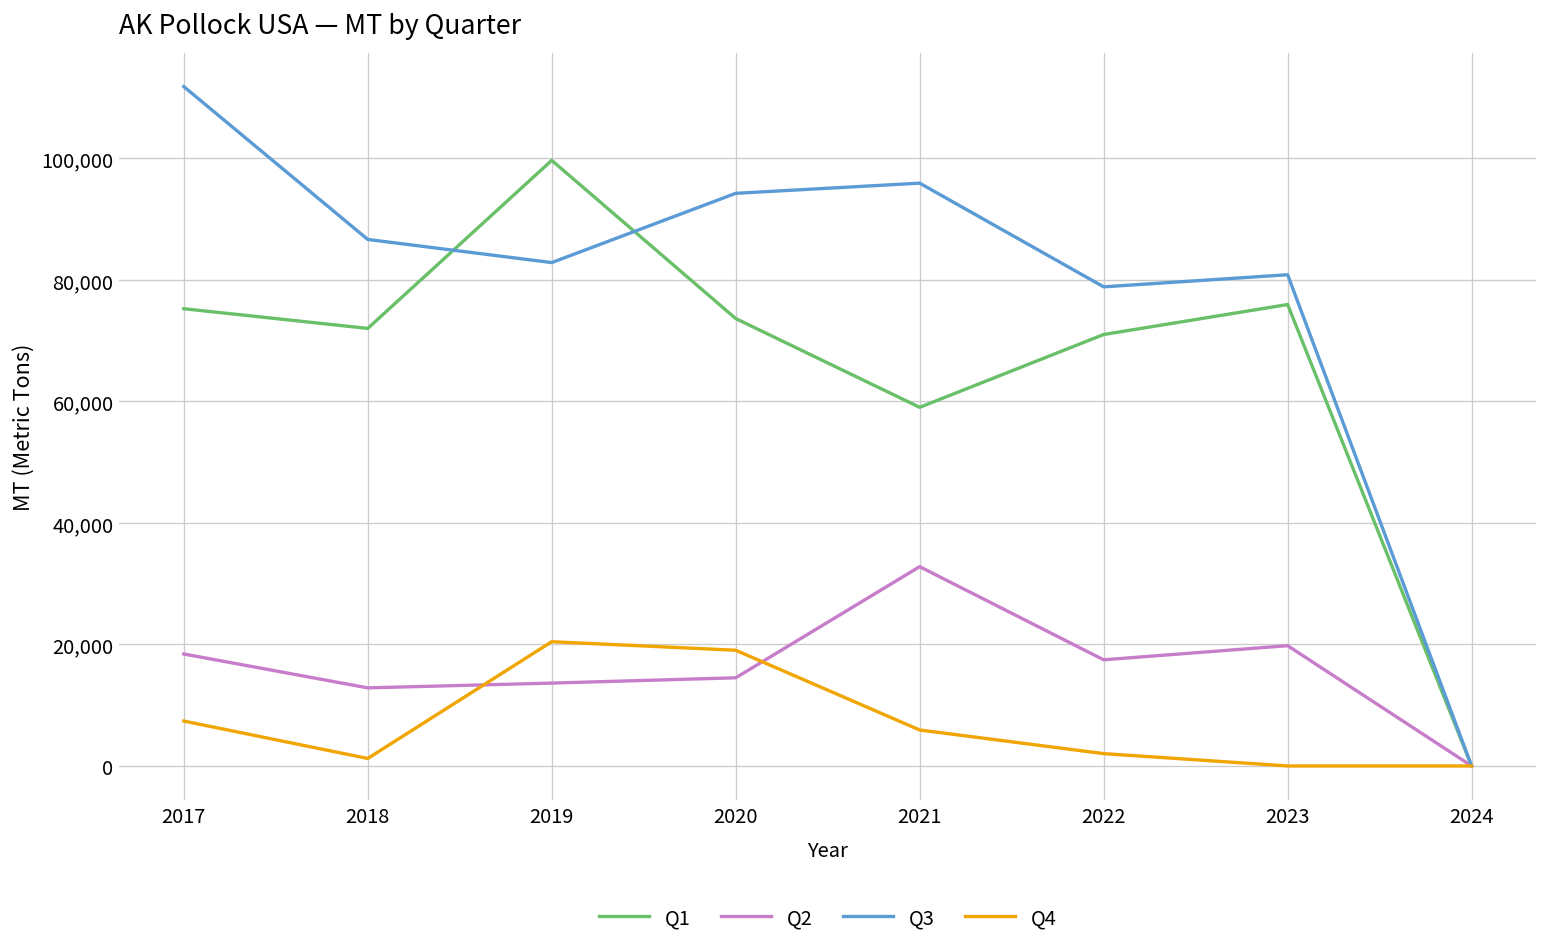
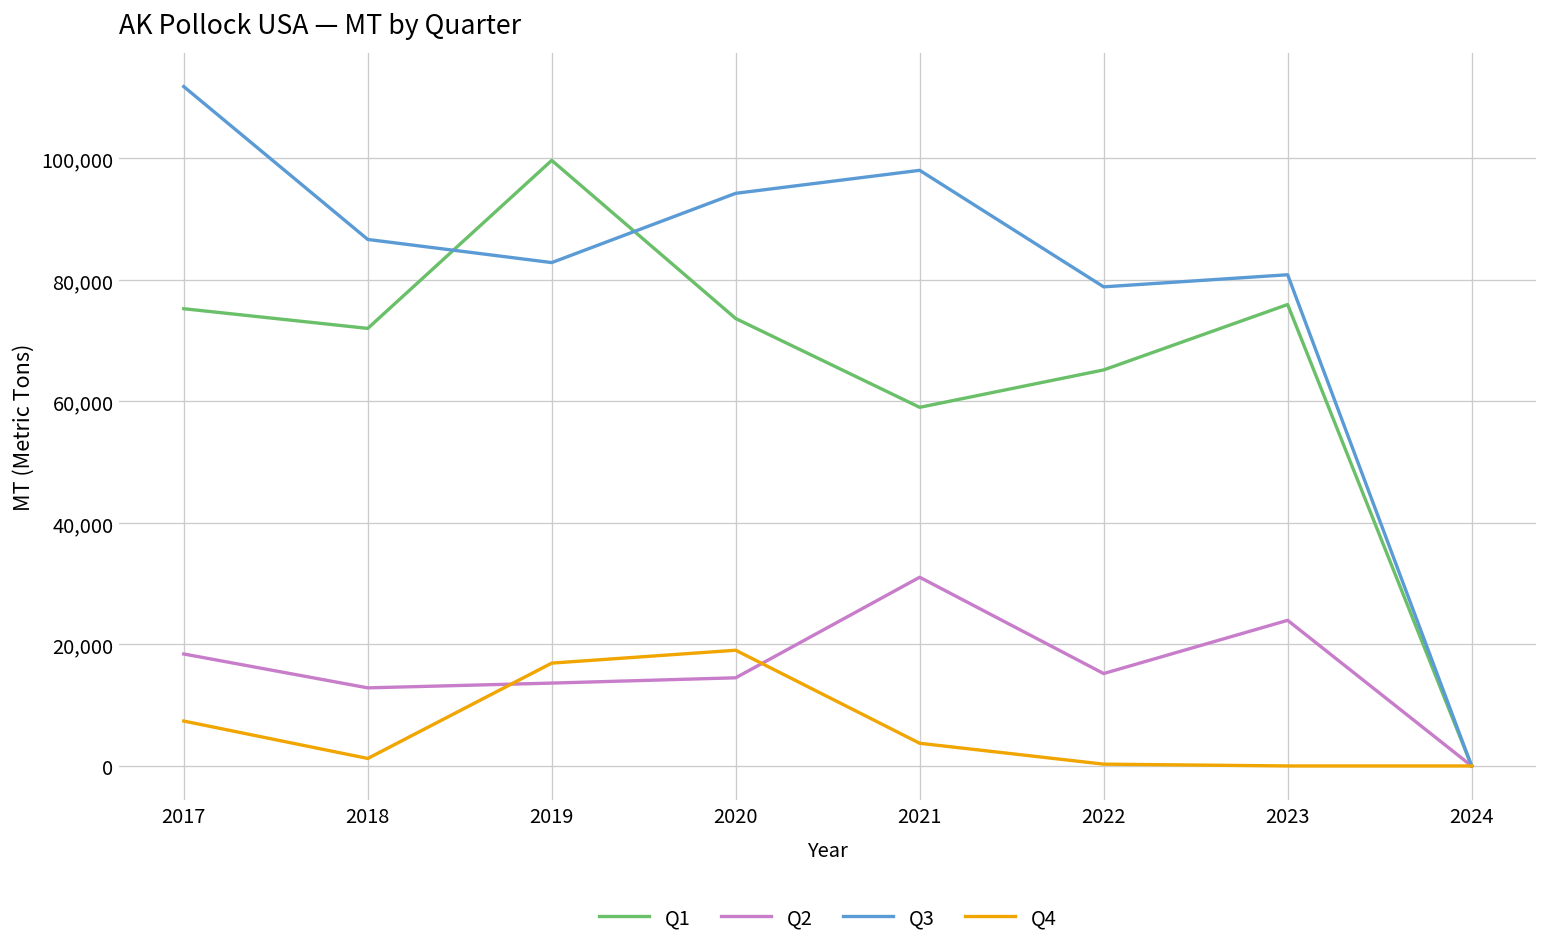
  {
    "Q1": {
      "2017": "75,000",
      "2018": "72,000",
      "2019": "100,000",
      "2020": "74,000",
      "2021": "59,000",
-     "2022": "71,000",
+     "2022": "65,000",
      "2023": "76,000"
    },
    "Q2": {
      "2017": "18,000",
      "2018": "13,000",
      "2019": "14,000",
      "2020": "15,000",
-     "2021": "33,000",
-     "2022": "17,000",
-     "2023": "20,000"
+     "2021": "31,000",
+     "2022": "15,000",
+     "2023": "24,000"
    },
    "Q3": {
      "2017": "112,000",
      "2018": "87,000",
      "2019": "83,000",
      "2020": "94,000",
-     "2021": "96,000",
+     "2021": "98,000",
      "2022": "79,000",
      "2023": "81,000"
    },
    "Q4": {
      "2017": "7,000",
      "2018": "1,000",
-     "2019": "20,000",
+     "2019": "17,000",
      "2020": "19,000",
-     "2021": "6,000",
-     "2022": "2,000",
+     "2021": "4,000",
+     "2022": "0",
      "2023": "0"
    }
  }
